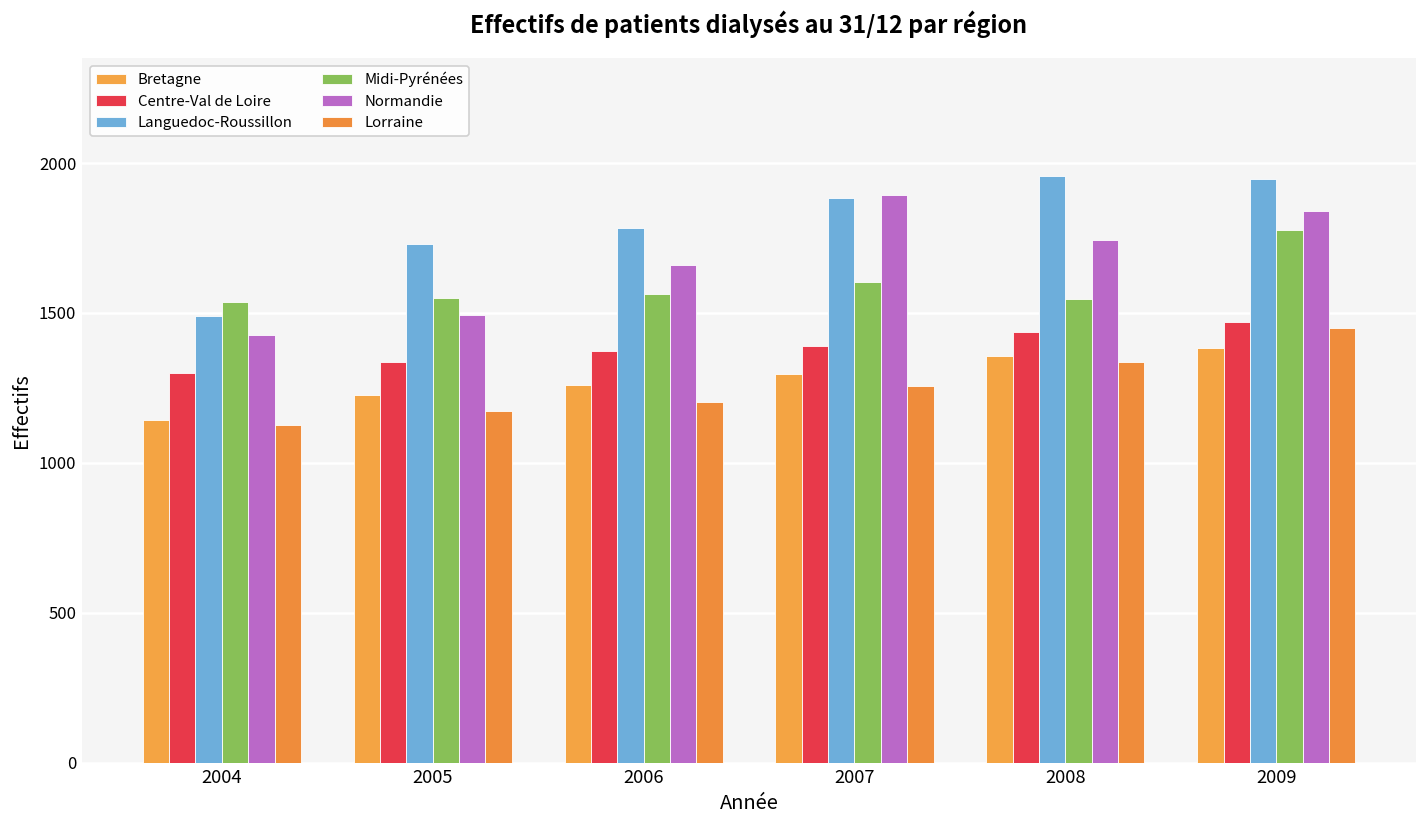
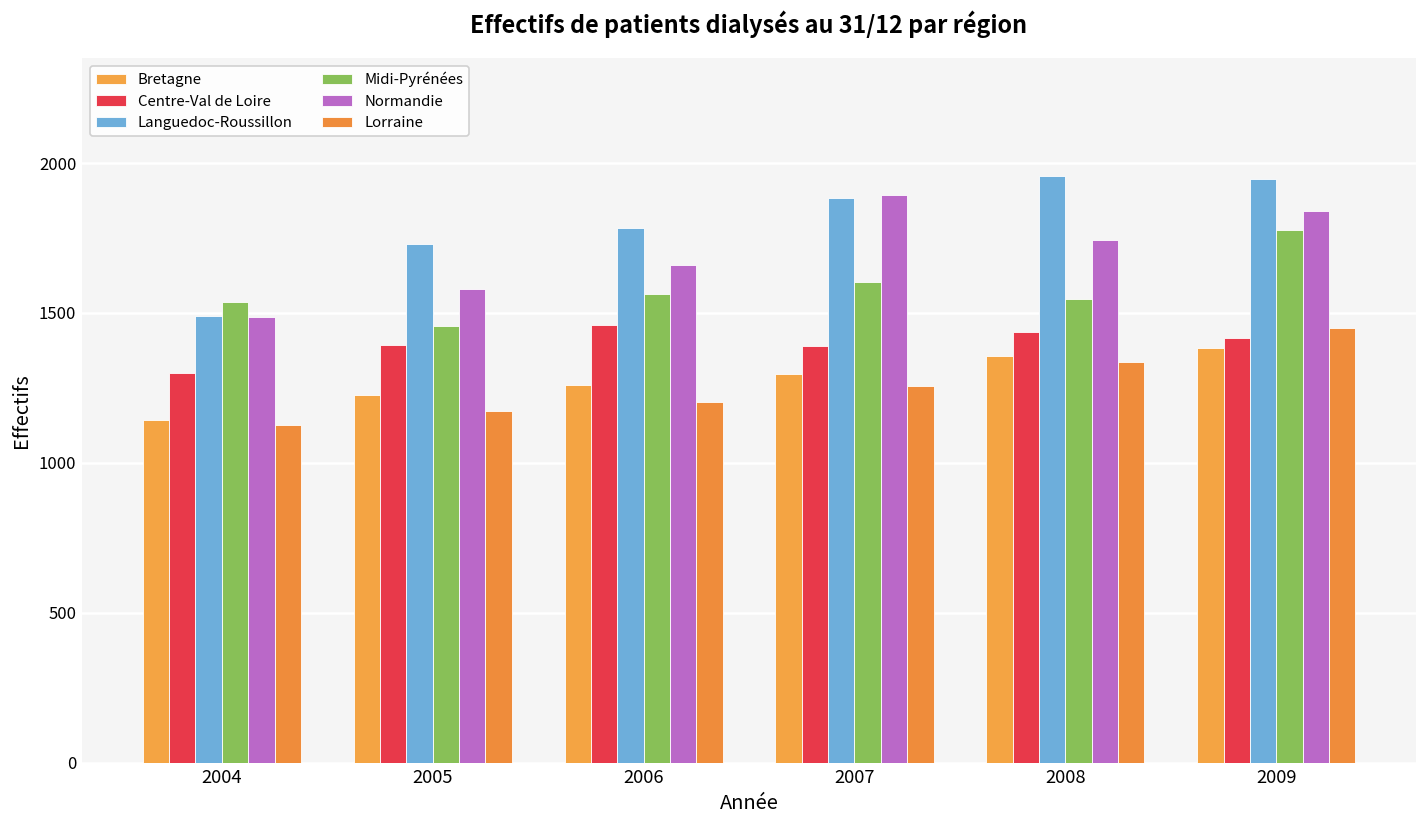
  {
    "Centre-Val de Loire": {
      "2004": 1300,
-     "2005": 1340,
-     "2006": 1370,
+     "2005": 1390,
+     "2006": 1460,
      "2007": 1390,
      "2008": 1440,
-     "2009": 1470
+     "2009": 1420
    },
    "Languedoc-Roussillon": {
      "2004": 1490,
      "2005": 1730,
      "2006": 1780,
      "2007": 1880,
      "2008": 1960,
      "2009": 1950
    },
    "Midi-Pyrénées": {
      "2004": 1540,
-     "2005": 1550,
+     "2005": 1460,
      "2006": 1560,
      "2007": 1600,
      "2008": 1550,
      "2009": 1780
    },
    "Normandie": {
-     "2004": 1430,
-     "2005": 1490,
+     "2004": 1490,
+     "2005": 1580,
      "2006": 1660,
      "2007": 1890,
      "2008": 1740,
      "2009": 1840
    }
  }
